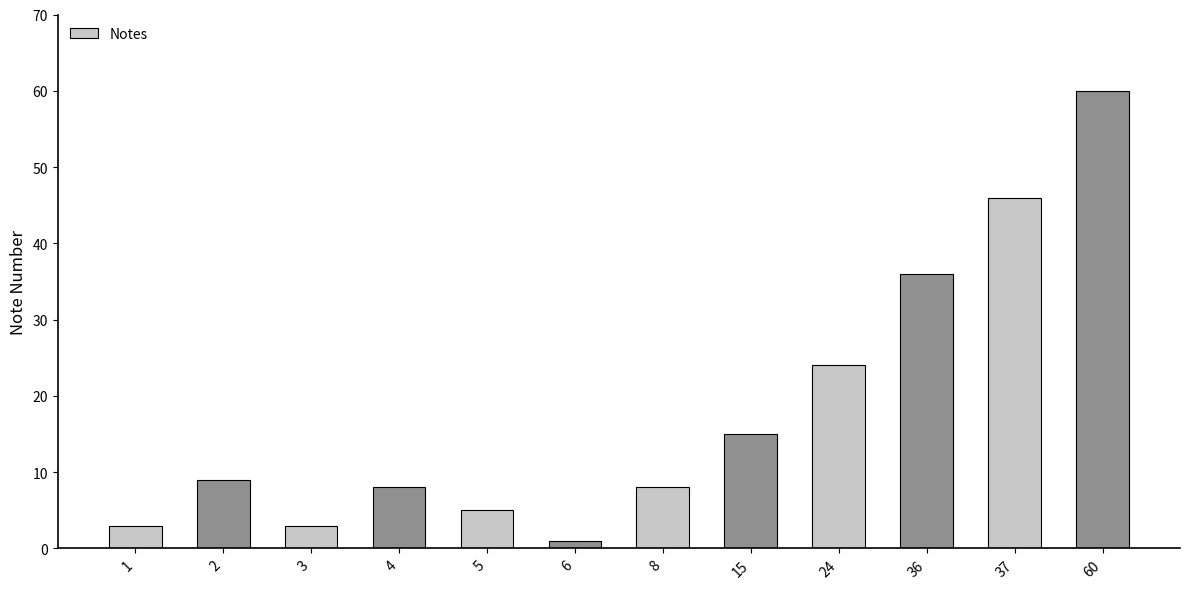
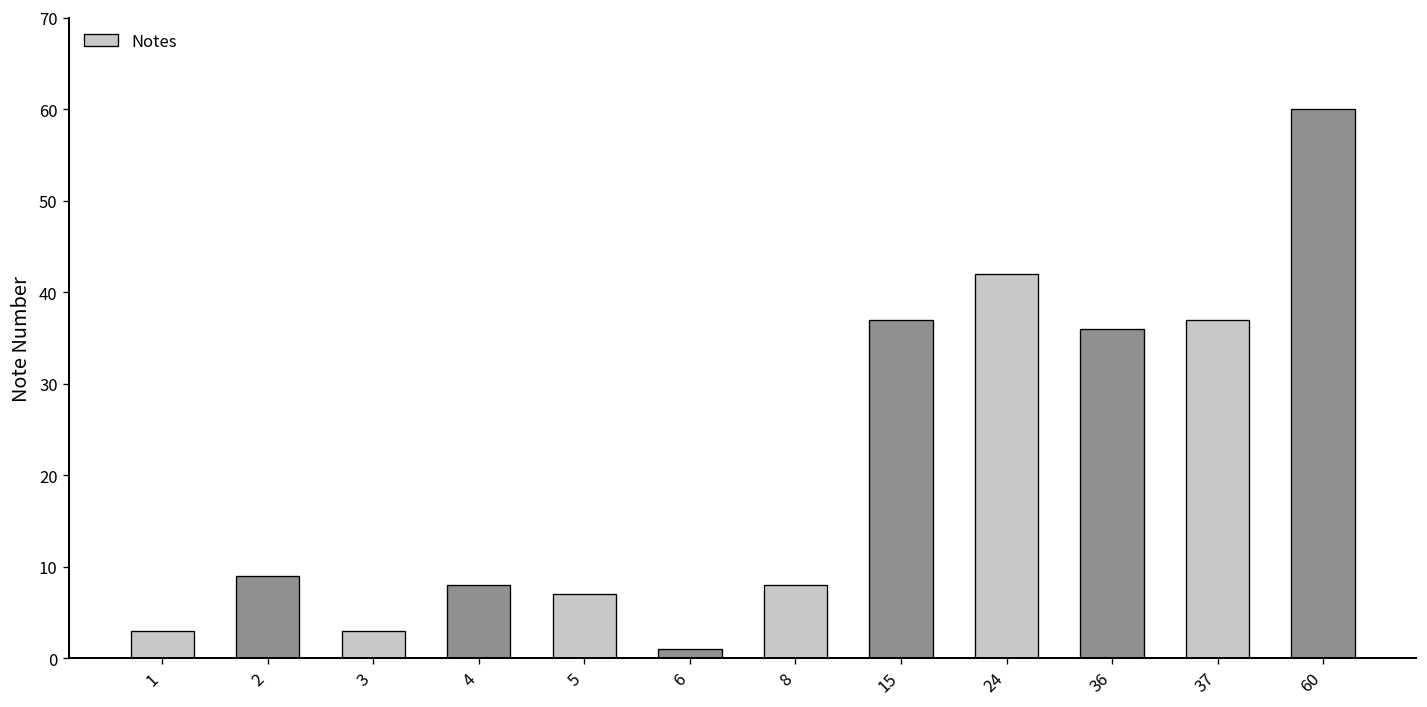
  {
    "1": 3,
    "2": 9,
    "3": 3,
    "4": 8,
-   "5": 5,
+   "5": 7,
    "6": 1,
    "8": 8,
-   "15": 15,
-   "24": 24,
+   "15": 37,
+   "24": 42,
    "36": 36,
-   "37": 46,
+   "37": 37,
    "60": 60
  }
